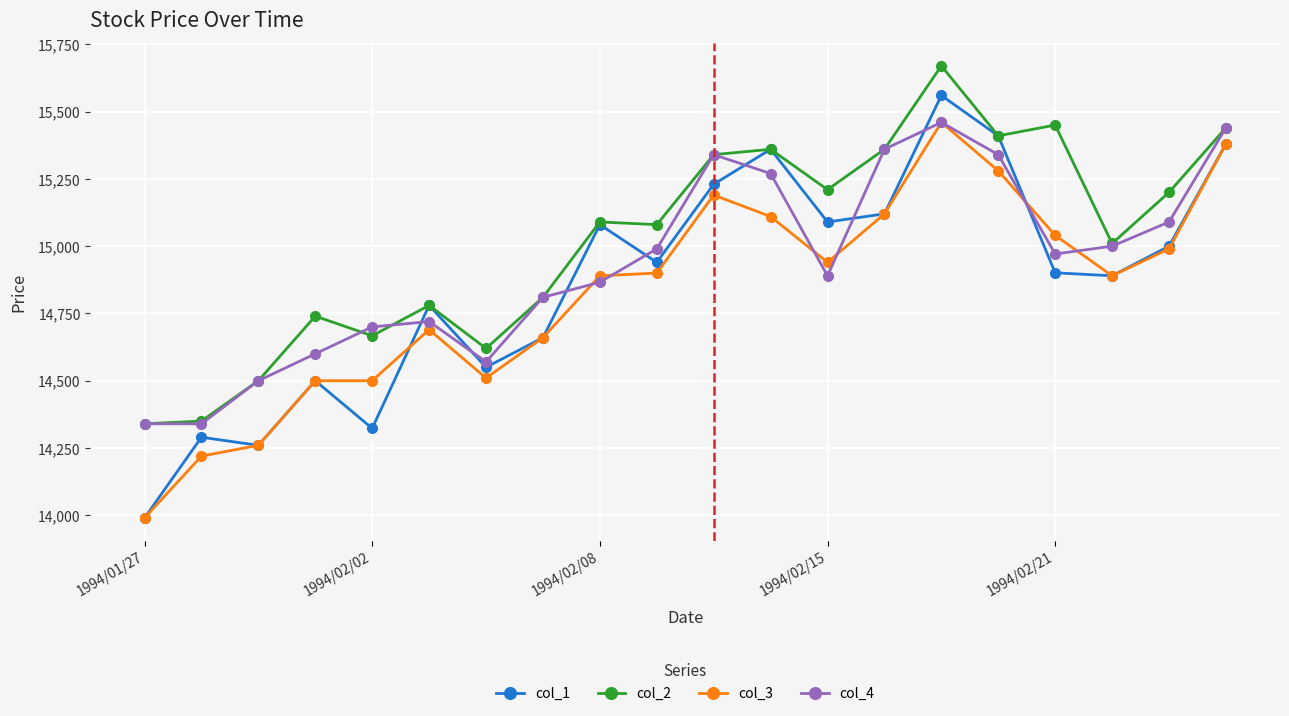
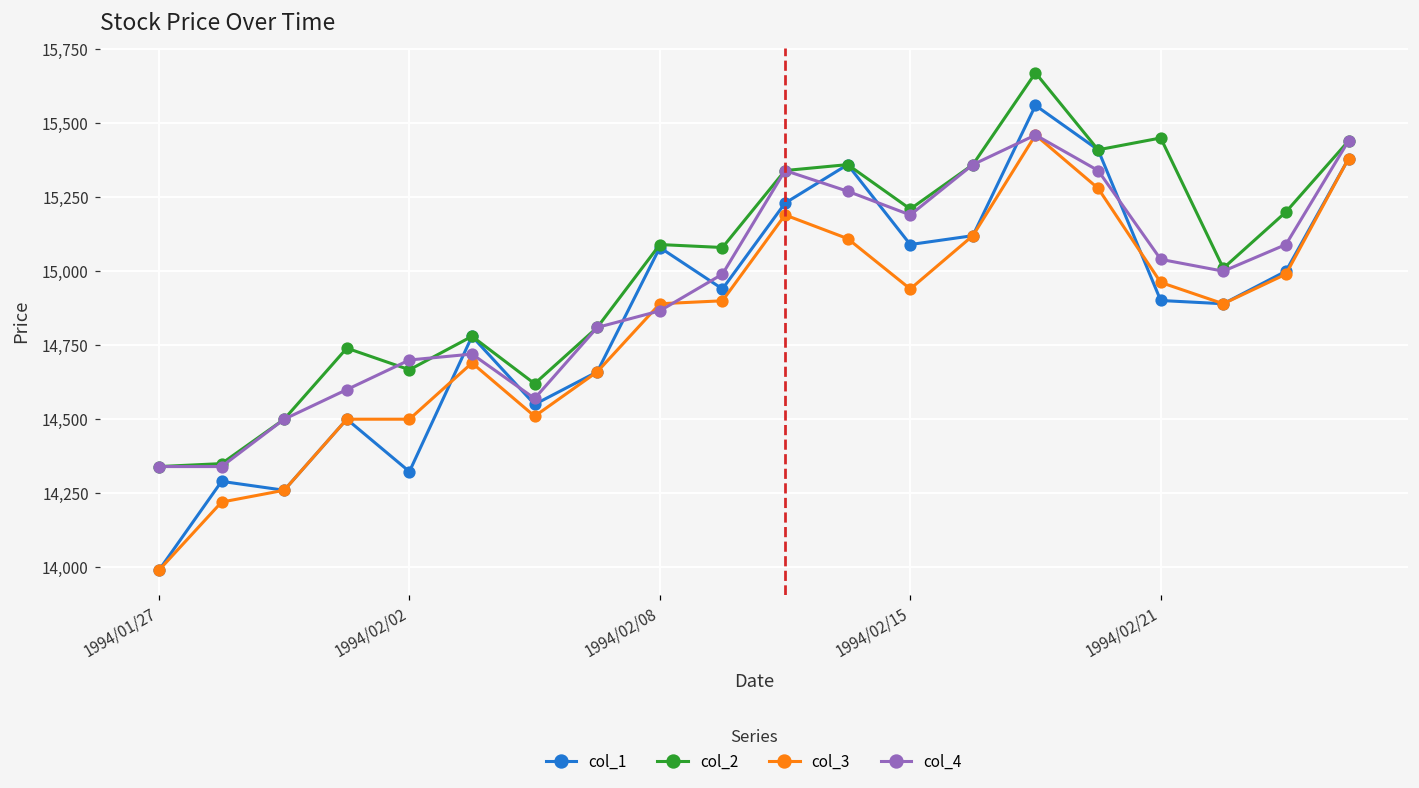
  {
    "col_1": {
      "1994/02/02": "14,320",
      "1994/02/08": "15,080",
      "1994/02/15": "15,090",
      "1994/02/21": "14,900"
    },
    "col_2": {
      "1994/02/02": "14,670",
      "1994/02/08": "15,090",
      "1994/02/15": "15,210",
      "1994/02/21": "15,450"
    },
    "col_3": {
      "1994/02/02": "14,500",
      "1994/02/08": "14,890",
      "1994/02/15": "14,940",
-     "1994/02/21": "15,040"
+     "1994/02/21": "14,960"
    },
    "col_4": {
      "1994/02/02": "14,700",
      "1994/02/08": "14,870",
-     "1994/02/15": "14,890",
-     "1994/02/21": "14,970"
+     "1994/02/15": "15,190",
+     "1994/02/21": "15,040"
    }
  }
